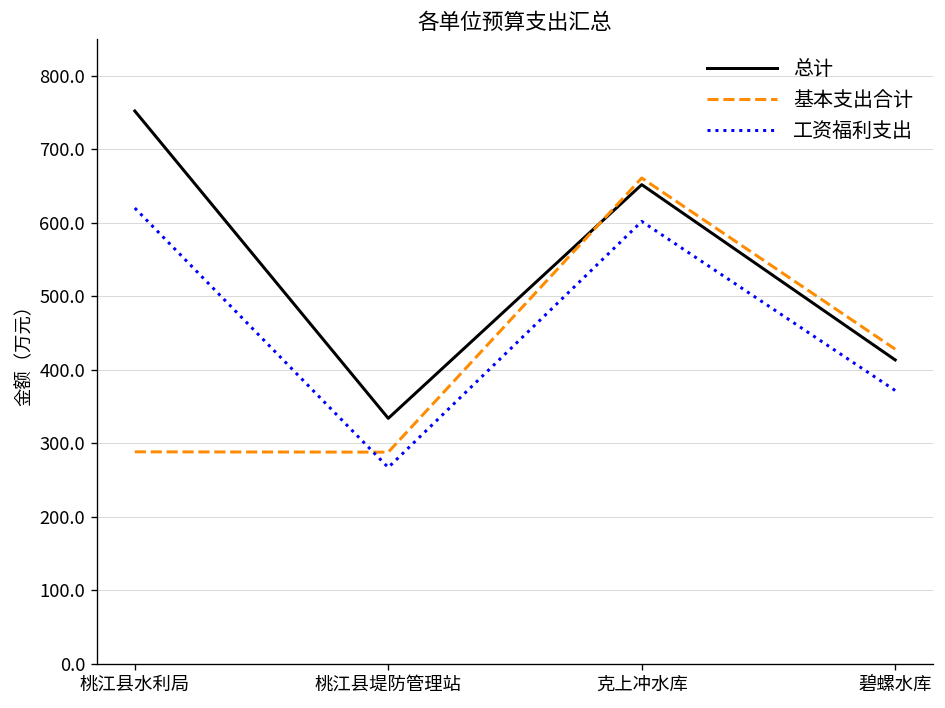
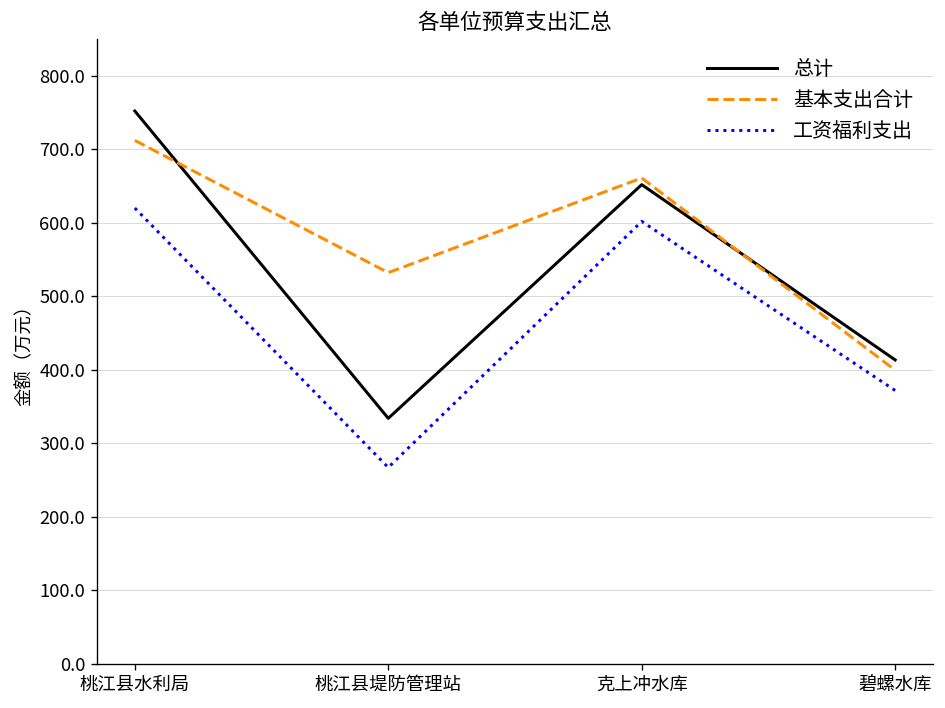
  {
    "总计": {
      "桃江县水利局": 750,
      "桃江县堤防管理站": 330,
      "克上冲水库": 650,
      "碧螺水库": 410
    },
    "基本支出合计": {
-     "桃江县水利局": 290,
-     "桃江县堤防管理站": 290,
+     "桃江县水利局": 710,
+     "桃江县堤防管理站": 530,
      "克上冲水库": 660,
-     "碧螺水库": 430
+     "碧螺水库": 400
    },
    "工资福利支出": {
      "桃江县水利局": 620,
      "桃江县堤防管理站": 270,
      "克上冲水库": 600,
      "碧螺水库": 370
    }
  }
